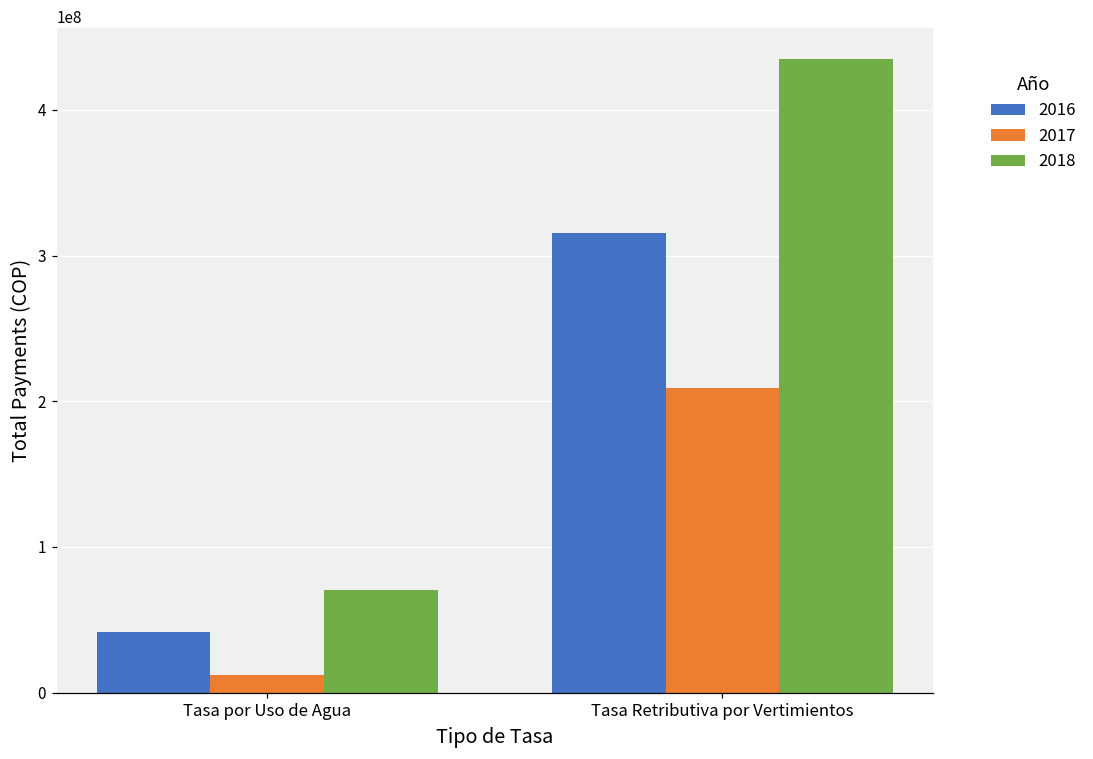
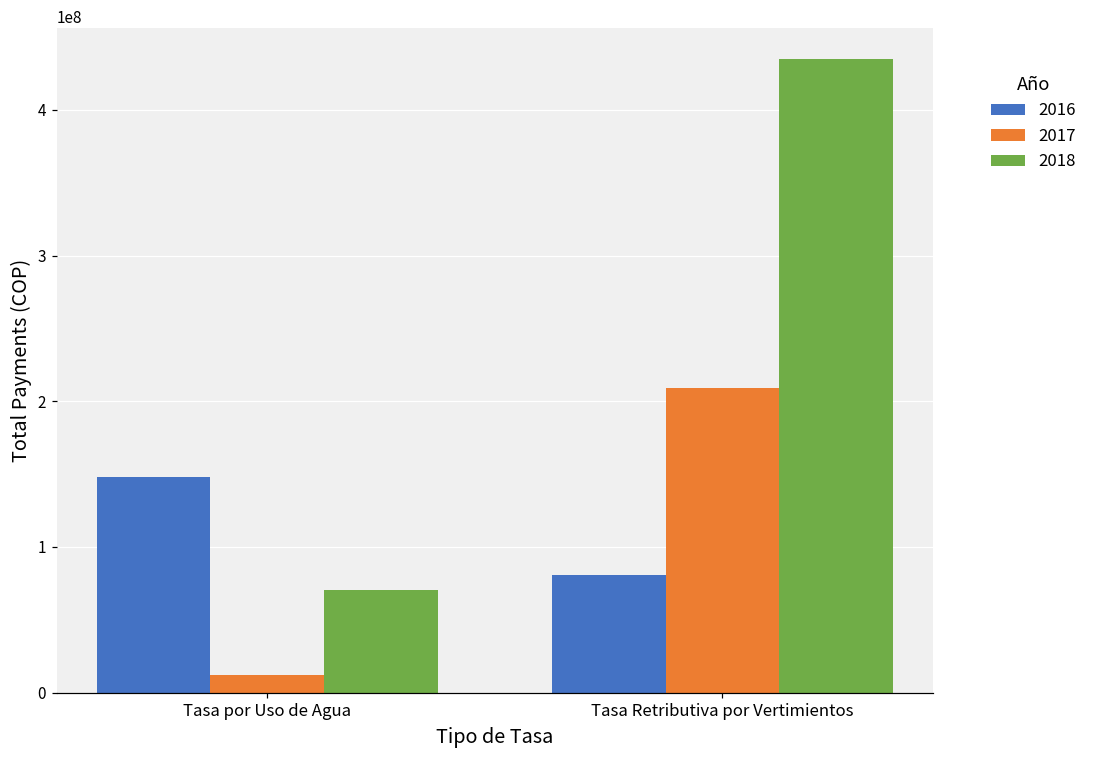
  {
    "2016": {
-     "Tasa por Uso de Agua": 42000000,
-     "Tasa Retributiva por Vertimientos": 315000000
+     "Tasa por Uso de Agua": 148000000,
+     "Tasa Retributiva por Vertimientos": 81000000
    },
    "2017": {
      "Tasa por Uso de Agua": 12000000,
      "Tasa Retributiva por Vertimientos": 209000000
    },
    "2018": {
      "Tasa por Uso de Agua": 70000000,
      "Tasa Retributiva por Vertimientos": 435000000
    }
  }
